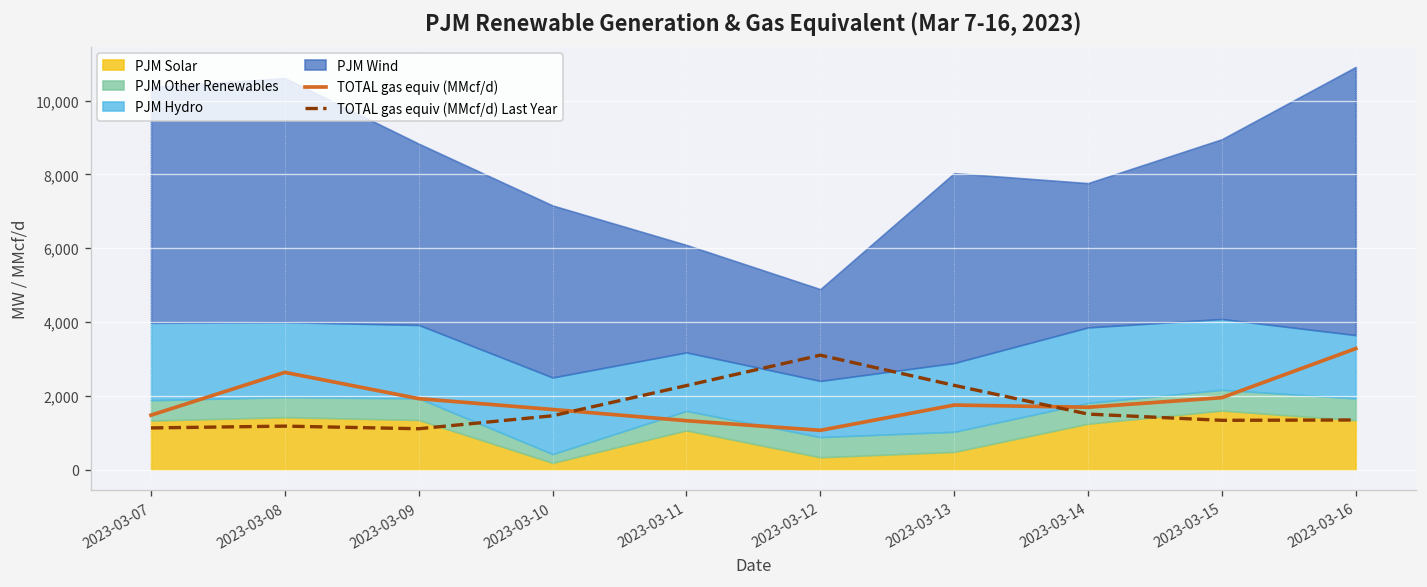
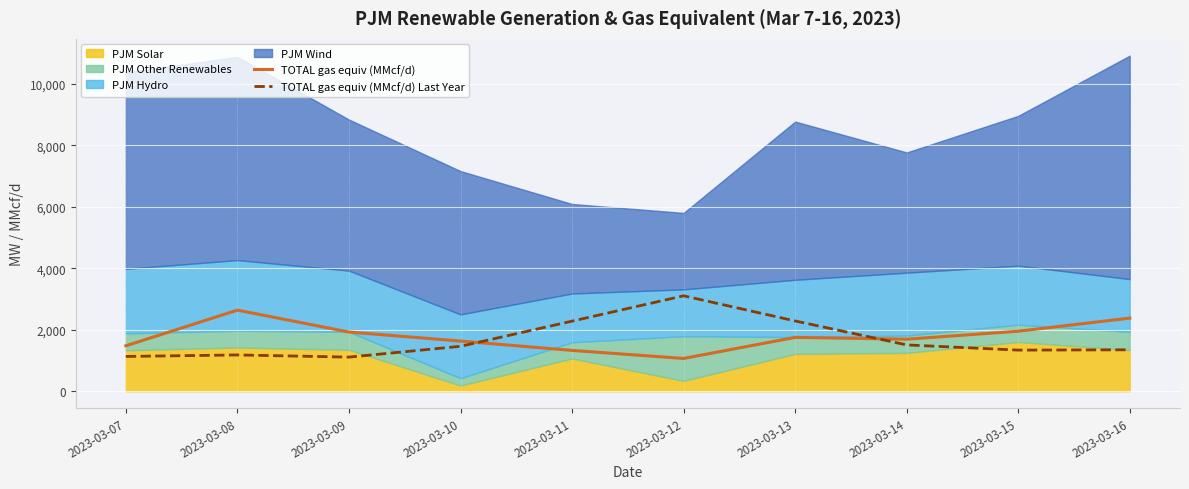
  {
    "TOTAL gas equiv (MMcf/d)": {
      "2023-03-07": "1,500",
      "2023-03-08": "2,600",
      "2023-03-10": "1,600",
      "2023-03-11": "1,300",
      "2023-03-12": "1,100",
      "2023-03-14": "1,700",
      "2023-03-15": "2,000",
-     "2023-03-16": "3,300"
+     "2023-03-16": "2,400"
    },
    "PJM Solar": {
      "2023-03-07": "1,300",
      "2023-03-08": "1,400",
      "2023-03-09": "1,300",
      "2023-03-10": "200",
      "2023-03-11": "1,100",
      "2023-03-12": "300",
-     "2023-03-13": "500",
+     "2023-03-13": "1,200",
      "2023-03-14": "1,200",
      "2023-03-15": "1,600"
    },
    "TOTAL gas equiv (MMcf/d) Last Year": {
      "2023-03-07": "1,100",
      "2023-03-08": "1,200",
      "2023-03-09": "1,100",
      "2023-03-10": "1,500",
      "2023-03-11": "2,300",
      "2023-03-12": "3,100",
      "2023-03-13": "2,300",
      "2023-03-14": "1,500",
      "2023-03-15": "1,300"
    },
    "PJM Other Renewables": {
      "2023-03-07": "600",
      "2023-03-08": "500",
      "2023-03-10": "200",
      "2023-03-11": "500",
-     "2023-03-12": "500",
+     "2023-03-12": "1,500",
      "2023-03-14": "600",
      "2023-03-15": "600",
      "2023-03-16": "600"
    },
    "PJM Hydro": {
      "2023-03-07": "2,100",
-     "2023-03-08": "2,000",
+     "2023-03-08": "2,300",
      "2023-03-09": "2,000",
      "2023-03-10": "2,100",
      "2023-03-11": "1,600",
      "2023-03-12": "1,500",
      "2023-03-13": "1,900",
      "2023-03-14": "2,000",
      "2023-03-15": "1,900",
      "2023-03-16": "1,700"
    },
    "PJM Wind": {
      "2023-03-09": "4,900",
      "2023-03-10": "4,700",
      "2023-03-11": "2,900",
      "2023-03-12": "2,500",
      "2023-03-13": "5,100",
      "2023-03-14": "3,900",
      "2023-03-15": "4,900",
      "2023-03-16": "7,300"
    }
  }
